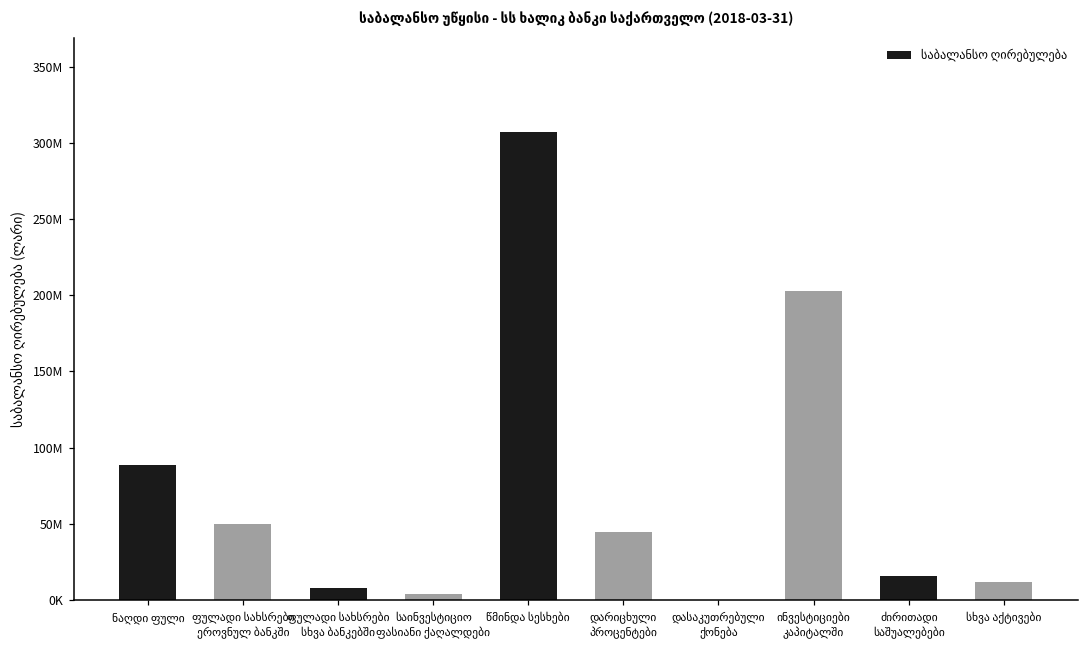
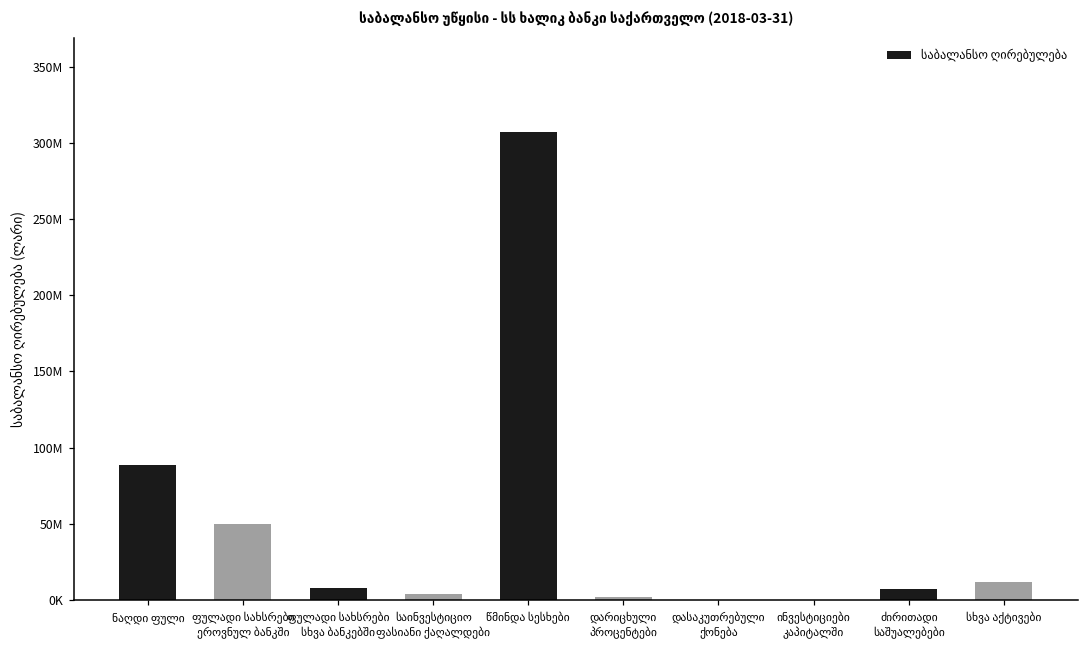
  {
    "ნაღდი ფული": 89000000,
    "ფულადი სახსრები ეროვნულ ბანკში": 50000000,
    "ფულადი სახსრები სხვა ბანკებში": 8000000,
    "საინვესტიციო ფასიანი ქაღალდები": 4000000,
    "წმინდა სესხები": 307000000,
-   "დარიცხული პროცენტები": 45000000,
-   "ინვესტიციები კაპიტალში": 203000000,
-   "ძირითადი საშუალებები": 16000000,
+   "დარიცხული პროცენტები": 2000000,
+   "ინვესტიციები კაპიტალში": 0,
+   "ძირითადი საშუალებები": 8000000,
    "სხვა აქტივები": 12000000
  }
